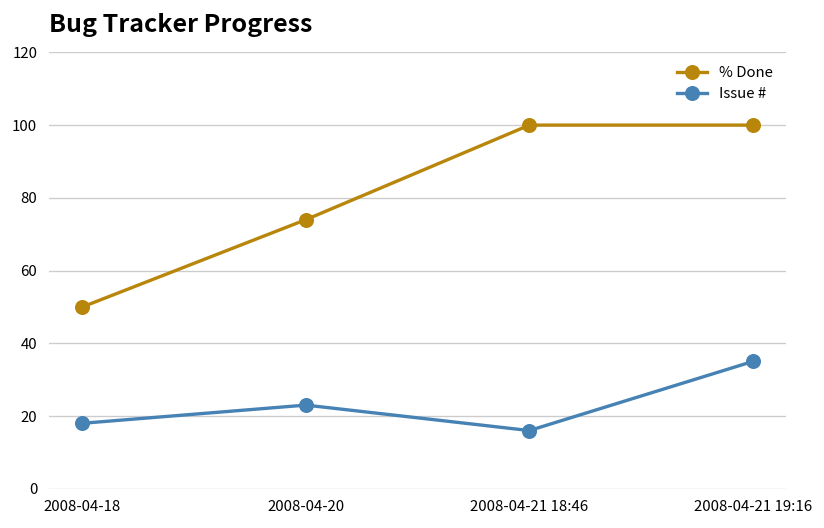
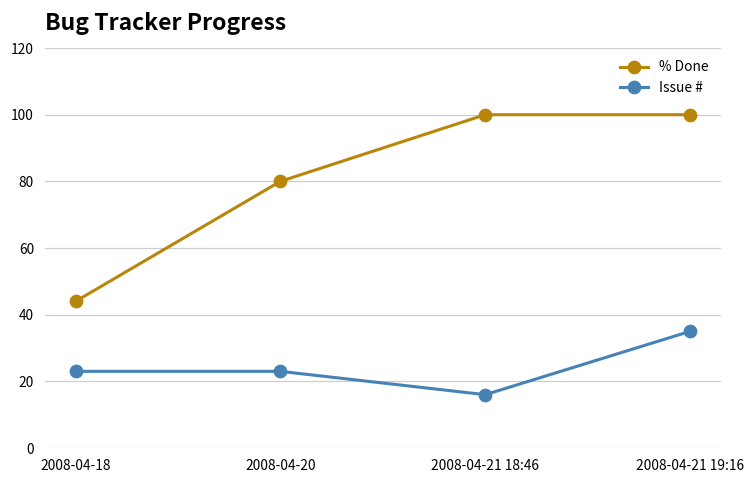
  {
    "% Done": {
-     "2008-04-18": 50,
-     "2008-04-20": 74,
+     "2008-04-18": 44,
+     "2008-04-20": 80,
      "2008-04-21 18:46": 100,
      "2008-04-21 19:16": 100
    },
    "Issue #": {
-     "2008-04-18": 18,
+     "2008-04-18": 23,
      "2008-04-20": 23,
      "2008-04-21 18:46": 16,
      "2008-04-21 19:16": 35
    }
  }
